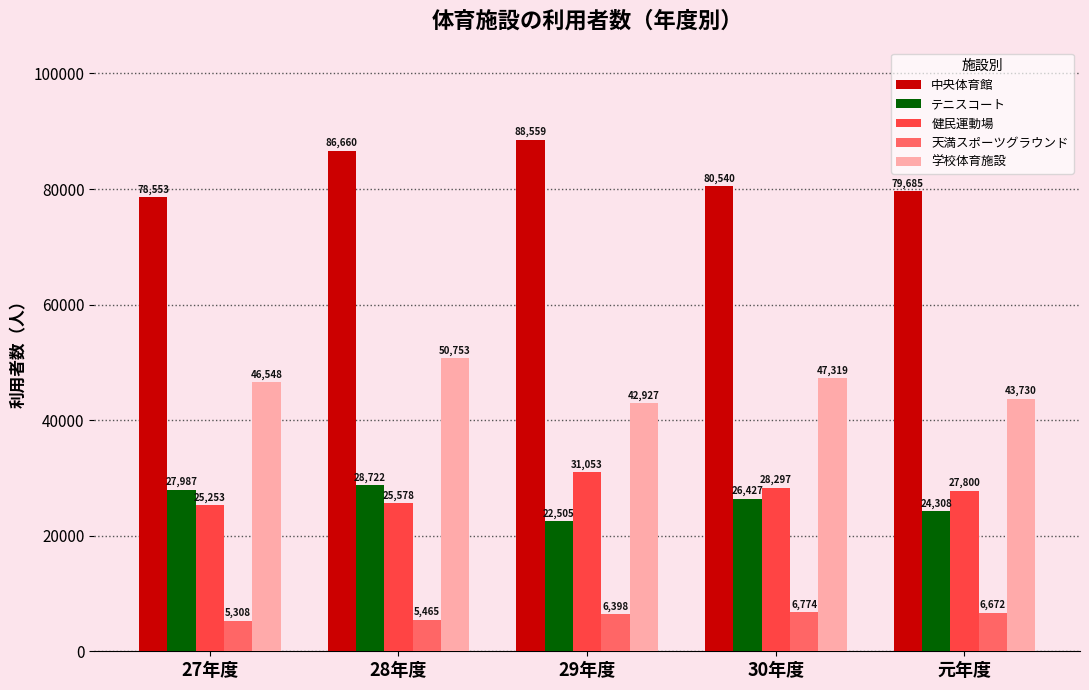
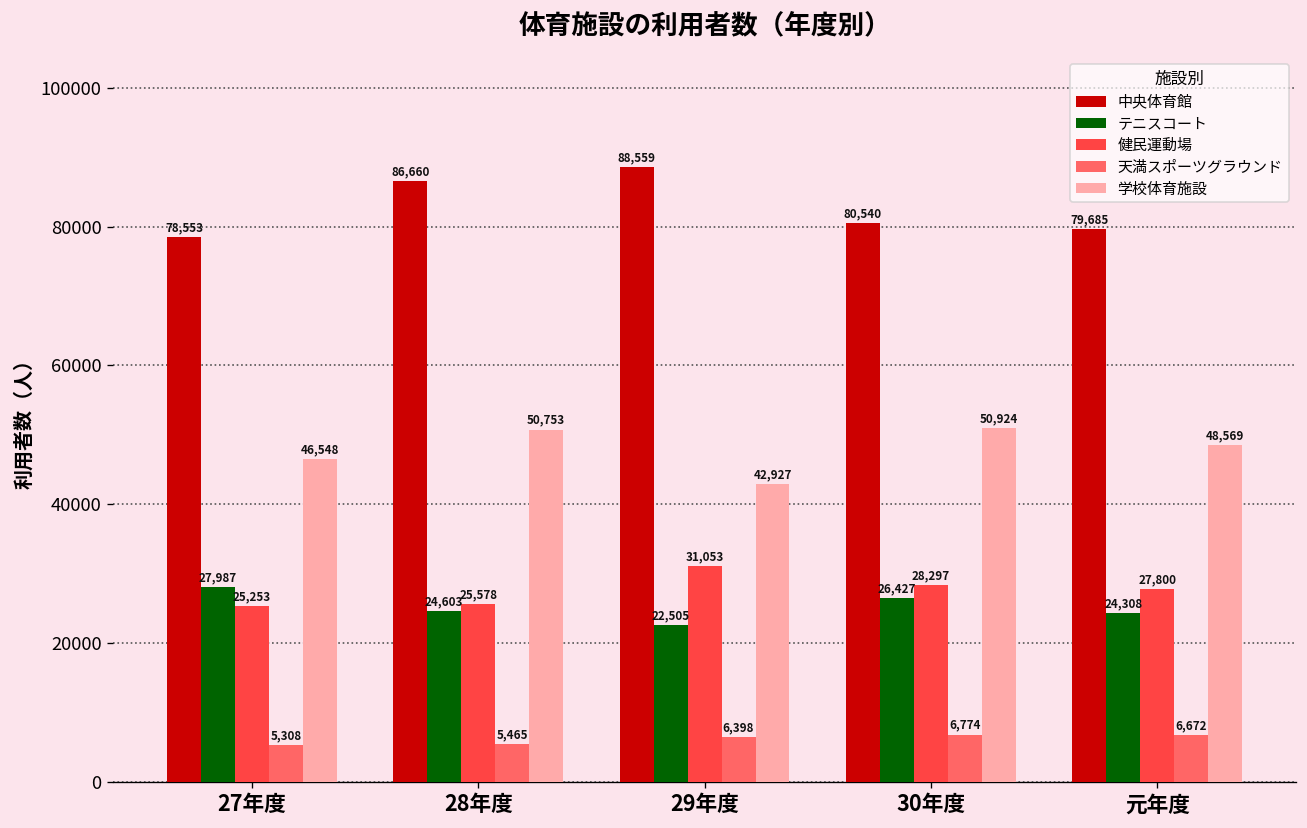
  {
    "中央体育館": {
      "27年度": "78,553",
      "28年度": "86,660",
      "29年度": "88,559",
      "30年度": "80,540",
      "元年度": "79,685"
    },
    "テニスコート": {
      "27年度": "27,987",
-     "28年度": "28,722",
+     "28年度": "24,603",
      "29年度": "22,505",
      "30年度": "26,427",
      "元年度": "24,308"
    },
    "学校体育施設": {
      "27年度": "46,548",
      "28年度": "50,753",
      "29年度": "42,927",
-     "30年度": "47,319",
-     "元年度": "43,730"
+     "30年度": "50,924",
+     "元年度": "48,569"
    }
  }
